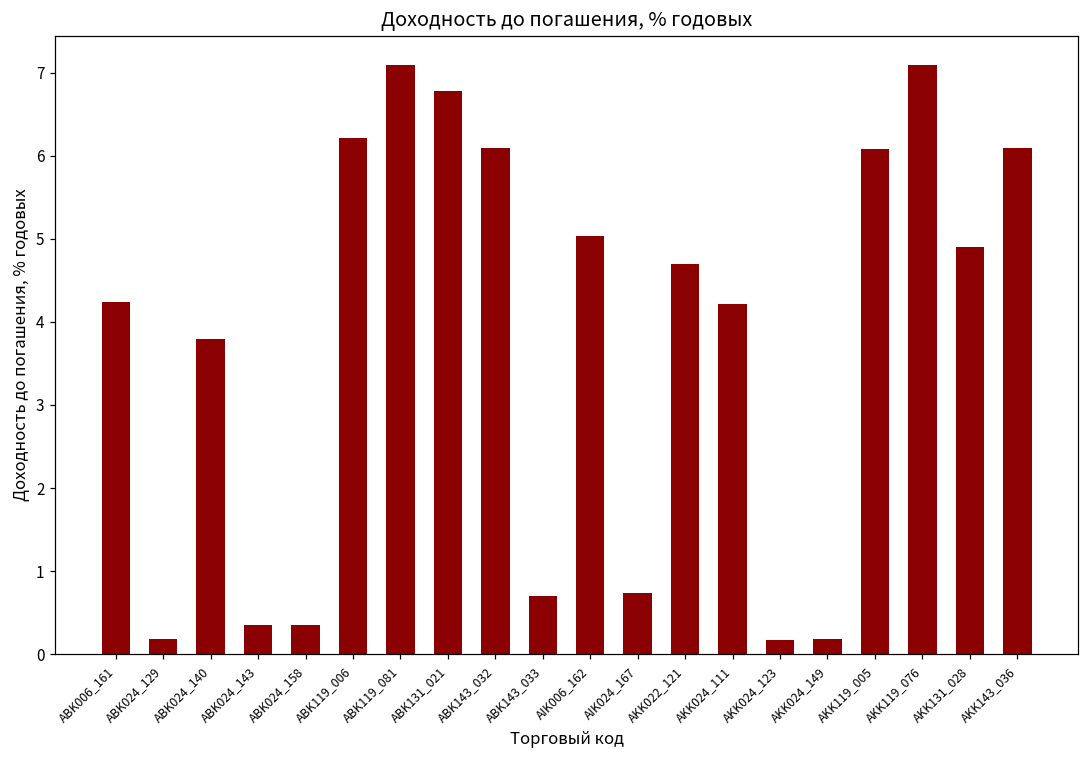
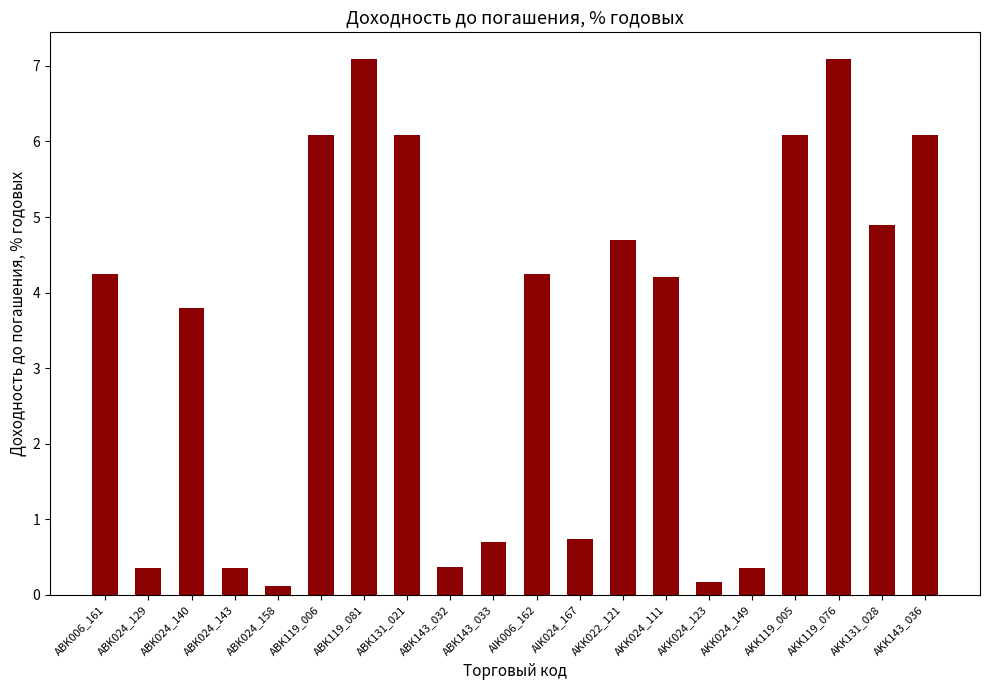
  {
    "ABK006_161": 4.2,
-   "ABK024_129": 0.2,
+   "ABK024_129": 0.4,
    "ABK024_140": 3.8,
    "ABK024_143": 0.4,
-   "ABK024_158": 0.4,
-   "ABK119_006": 6.2,
+   "ABK024_158": 0.1,
+   "ABK119_006": 6.1,
    "ABK119_081": 7.1,
-   "ABK131_021": 6.8,
-   "ABK143_032": 6.1,
+   "ABK131_021": 6.1,
+   "ABK143_032": 0.4,
    "ABK143_033": 0.7,
-   "AIK006_162": 5.0,
+   "AIK006_162": 4.2,
    "AIK024_167": 0.7,
    "AKK022_121": 4.7,
    "AKK024_111": 4.2,
    "AKK024_123": 0.2,
-   "AKK024_149": 0.2,
+   "AKK024_149": 0.4,
    "AKK119_005": 6.1,
    "AKK119_076": 7.1,
    "AKK131_028": 4.9,
    "AKK143_036": 6.1
  }
